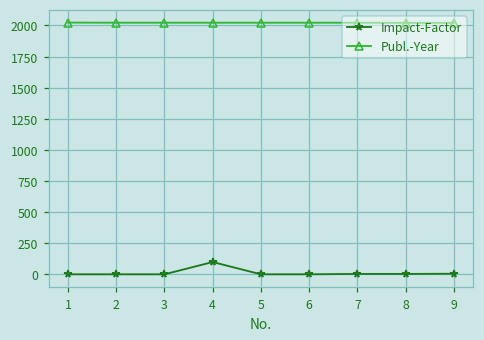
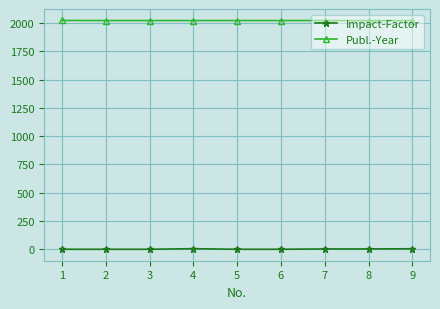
  {
    "Impact-Factor": {
      "1": 0,
      "2": 0,
      "3": 0,
-     "4": 100,
+     "4": 10,
      "5": 0,
      "6": 0,
      "7": 0,
      "8": 0,
      "9": 0
    },
    "Publ.-Year": {
      "1": 2020,
      "2": 2020,
      "3": 2020,
      "4": 2020,
      "5": 2020,
      "6": 2020
    }
  }
